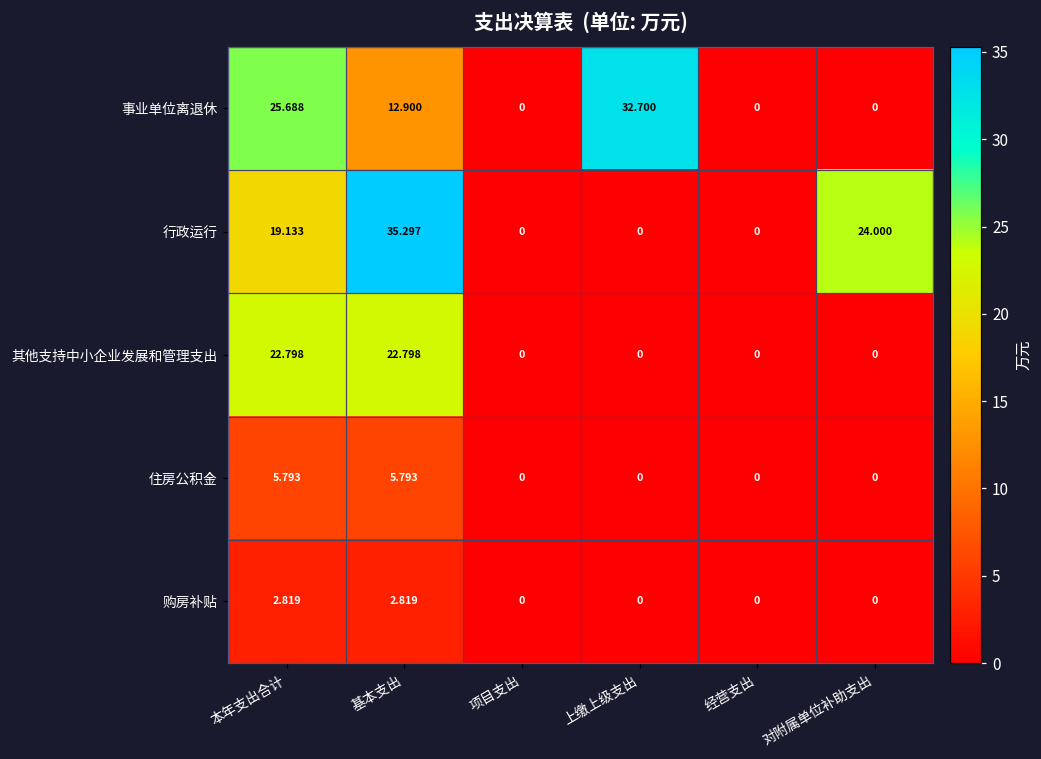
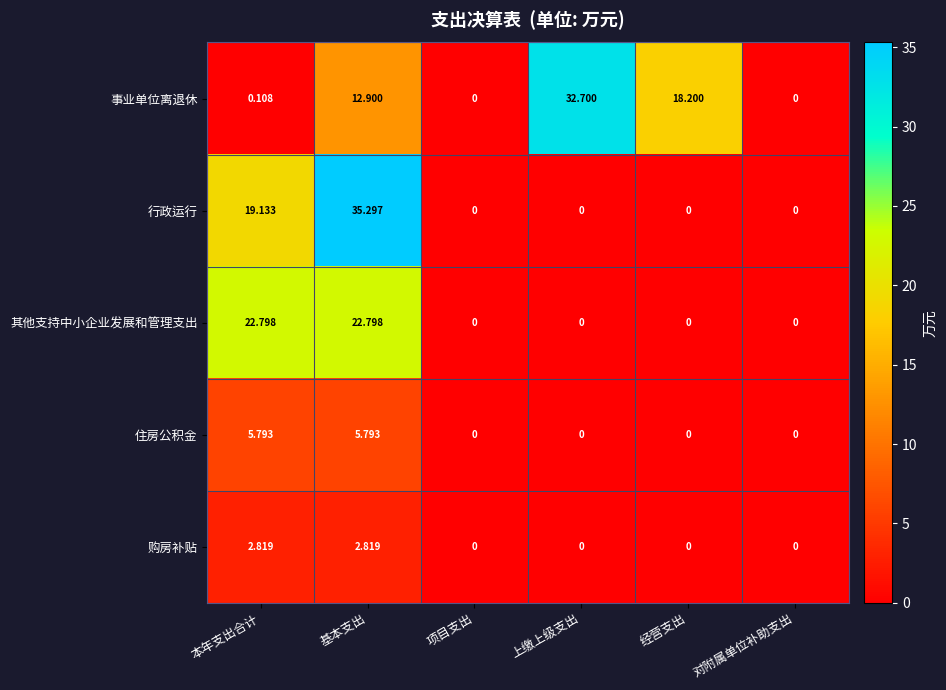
  {
    "事业单位离退休": {
-     "本年支出合计": 25.688,
+     "本年支出合计": 0.108,
      "基本支出": 12.900,
      "项目支出": 0,
      "上缴上级支出": 32.700,
-     "经营支出": 0,
+     "经营支出": 18.200,
      "对附属单位补助支出": 0
    },
    "行政运行": {
      "本年支出合计": 19.133,
      "基本支出": 35.297,
      "项目支出": 0,
      "上缴上级支出": 0,
      "经营支出": 0,
-     "对附属单位补助支出": 24.000
+     "对附属单位补助支出": 0
    },
    "其他支持中小企业发展和管理支出": {
      "本年支出合计": 22.798,
      "基本支出": 22.798,
      "项目支出": 0,
      "上缴上级支出": 0,
      "经营支出": 0,
      "对附属单位补助支出": 0
    },
    "住房公积金": {
      "本年支出合计": 5.793,
      "基本支出": 5.793,
      "项目支出": 0,
      "上缴上级支出": 0,
      "经营支出": 0,
      "对附属单位补助支出": 0
    },
    "购房补贴": {
      "本年支出合计": 2.819,
      "基本支出": 2.819,
      "项目支出": 0,
      "上缴上级支出": 0,
      "经营支出": 0,
      "对附属单位补助支出": 0
    }
  }
